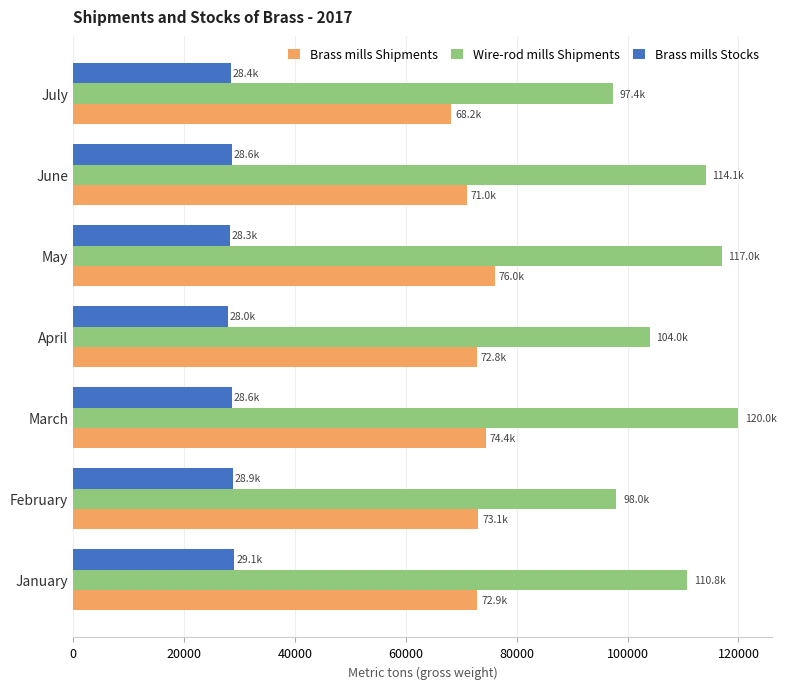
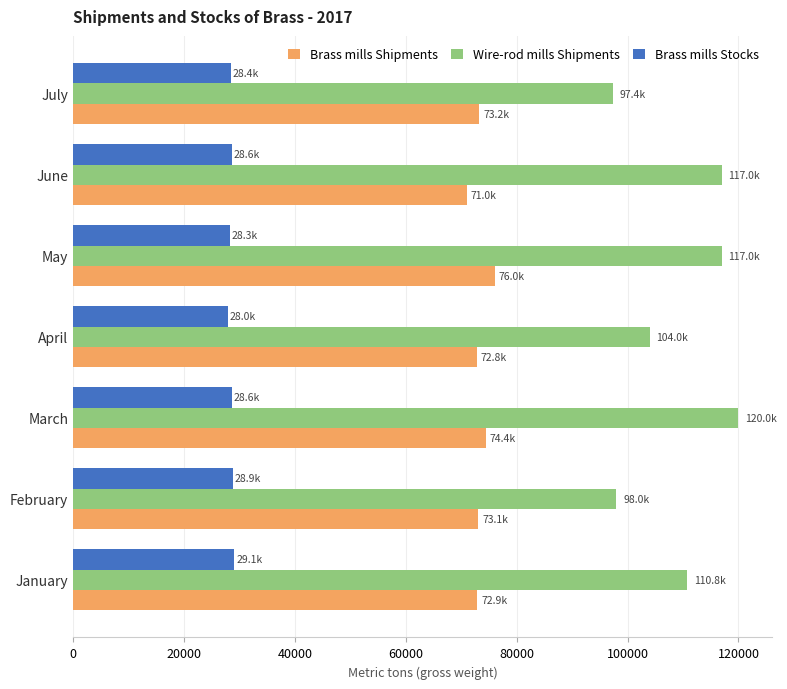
  {
    "Brass mills Shipments": {
-     "July": "68.2k",
+     "July": "73.2k",
      "June": "71.0k",
      "May": "76.0k",
      "April": "72.8k",
      "March": "74.4k",
      "February": "73.1k",
      "January": "72.9k"
    },
    "Wire-rod mills Shipments": {
      "July": "97.4k",
-     "June": "114.1k",
+     "June": "117.0k",
      "May": "117.0k",
      "April": "104.0k",
      "March": "120.0k",
      "February": "98.0k",
      "January": "110.8k"
    },
    "Brass mills Stocks": {
      "July": "28.4k",
      "June": "28.6k",
      "May": "28.3k",
      "April": "28.0k",
      "March": "28.6k",
      "February": "28.9k",
      "January": "29.1k"
    }
  }
